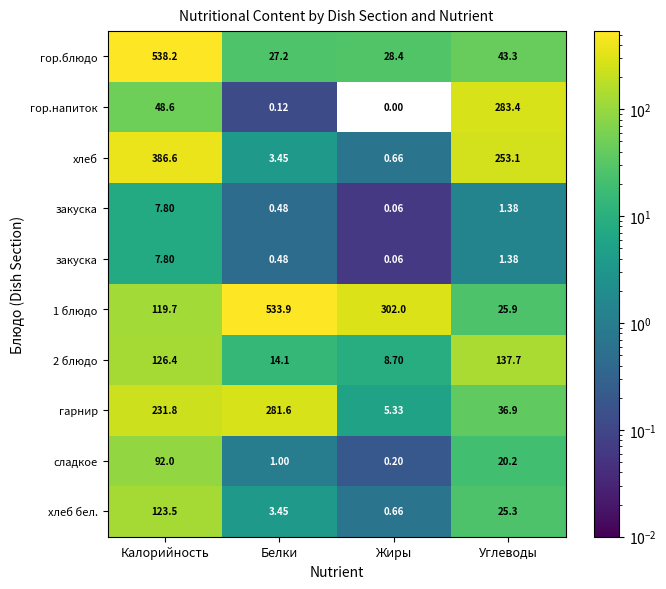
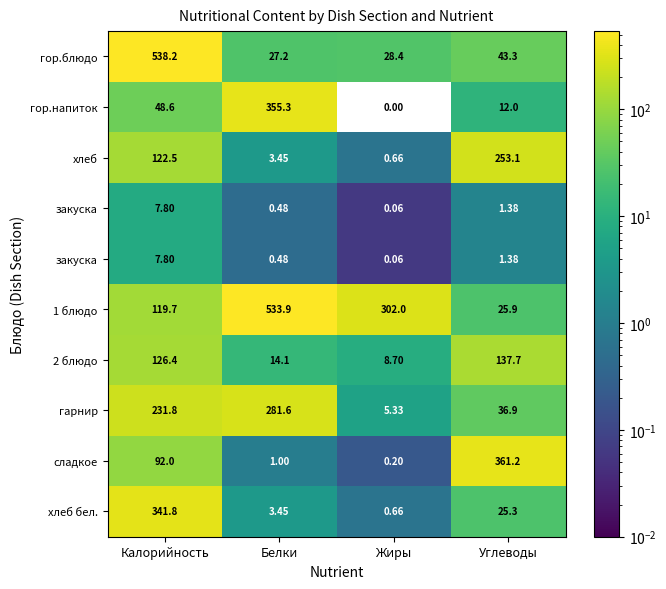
  {
    "гор.блюдо": {
      "Калорийность": 538.2,
      "Белки": 27.2,
      "Жиры": 28.4,
      "Углеводы": 43.3
    },
    "гор.напиток": {
      "Калорийность": 48.6,
-     "Белки": 0.12,
+     "Белки": 355.3,
      "Жиры": 0.00,
-     "Углеводы": 283.4
+     "Углеводы": 12.0
    },
    "хлеб": {
-     "Калорийность": 386.6,
+     "Калорийность": 122.5,
      "Белки": 3.45,
      "Жиры": 0.66,
      "Углеводы": 253.1
    },
    "1 блюдо": {
      "Калорийность": 119.7,
      "Белки": 533.9,
      "Жиры": 302.0,
      "Углеводы": 25.9
    },
    "2 блюдо": {
      "Калорийность": 126.4,
      "Белки": 14.1,
      "Жиры": 8.70,
      "Углеводы": 137.7
    },
    "гарнир": {
      "Калорийность": 231.8,
      "Белки": 281.6,
      "Жиры": 5.33,
      "Углеводы": 36.9
    },
    "сладкое": {
      "Калорийность": 92.0,
      "Белки": 1.00,
      "Жиры": 0.20,
-     "Углеводы": 20.2
+     "Углеводы": 361.2
    },
    "хлеб бел.": {
-     "Калорийность": 123.5,
+     "Калорийность": 341.8,
      "Белки": 3.45,
      "Жиры": 0.66,
      "Углеводы": 25.3
    }
  }
